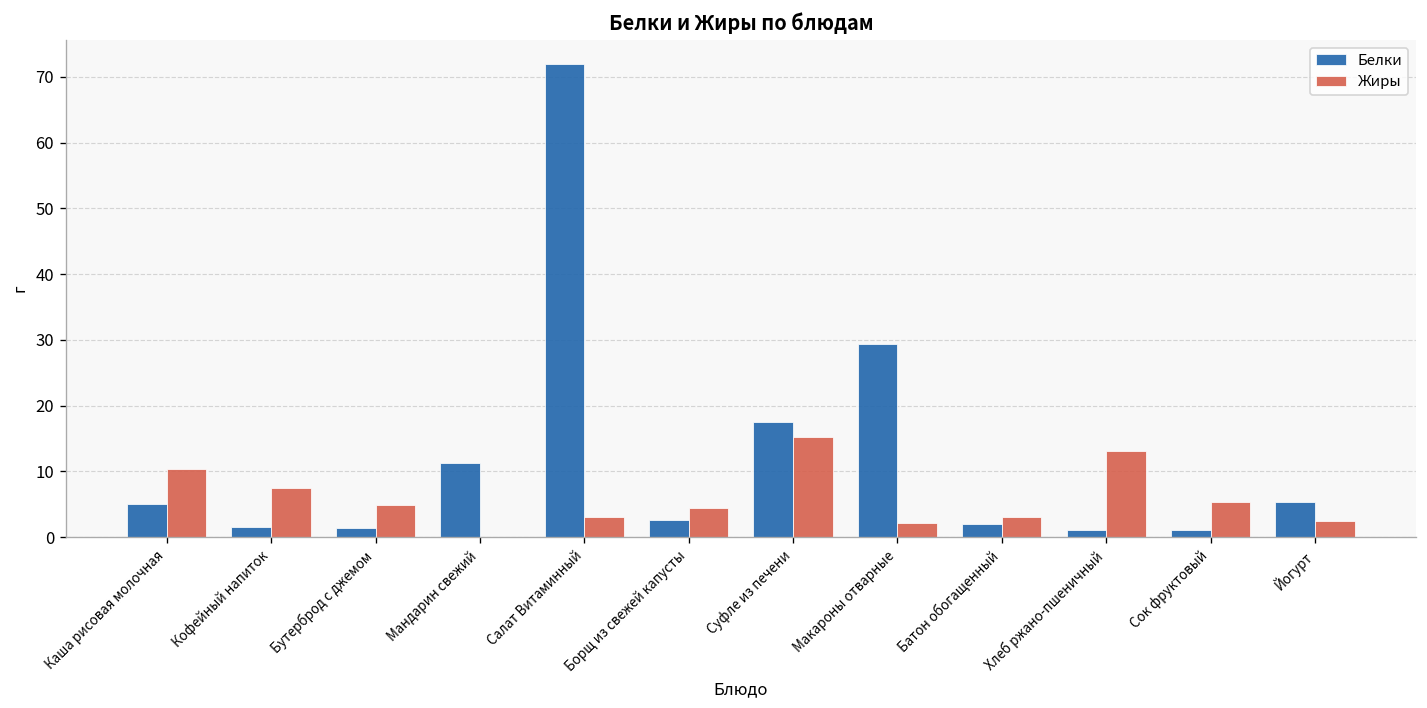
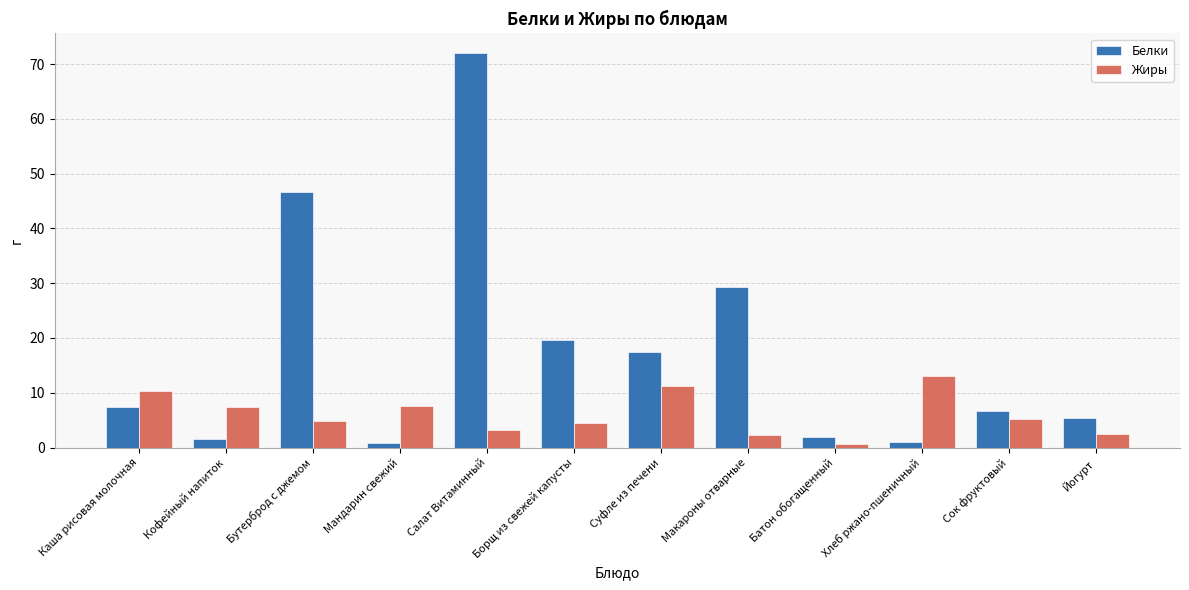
  {
    "Белки": {
-     "Каша рисовая молочная": 5,
+     "Каша рисовая молочная": 7,
      "Кофейный напиток": 2,
-     "Бутерброд с джемом": 1,
-     "Мандарин свежий": 11,
+     "Бутерброд с джемом": 47,
+     "Мандарин свежий": 1,
      "Салат Витаминный": 72,
-     "Борщ из свежей капусты": 3,
+     "Борщ из свежей капусты": 20,
      "Суфле из печени": 17,
      "Макароны отварные": 29,
      "Батон обогащенный": 2,
      "Хлеб ржано-пшеничный": 1,
-     "Сок фруктовый": 1,
+     "Сок фруктовый": 7,
      "Йогурт": 5
    },
    "Жиры": {
      "Каша рисовая молочная": 10,
      "Кофейный напиток": 7,
      "Бутерброд с джемом": 5,
-     "Мандарин свежий": 0,
+     "Мандарин свежий": 8,
      "Салат Витаминный": 3,
      "Борщ из свежей капусты": 4,
-     "Суфле из печени": 15,
+     "Суфле из печени": 11,
      "Макароны отварные": 2,
-     "Батон обогащенный": 3,
+     "Батон обогащенный": 1,
      "Хлеб ржано-пшеничный": 13,
      "Сок фруктовый": 5,
      "Йогурт": 3
    }
  }
